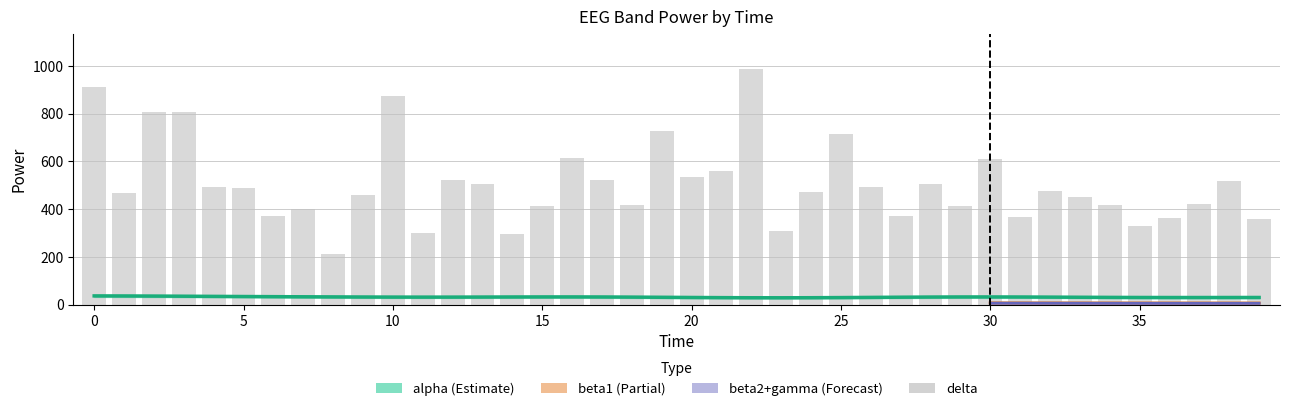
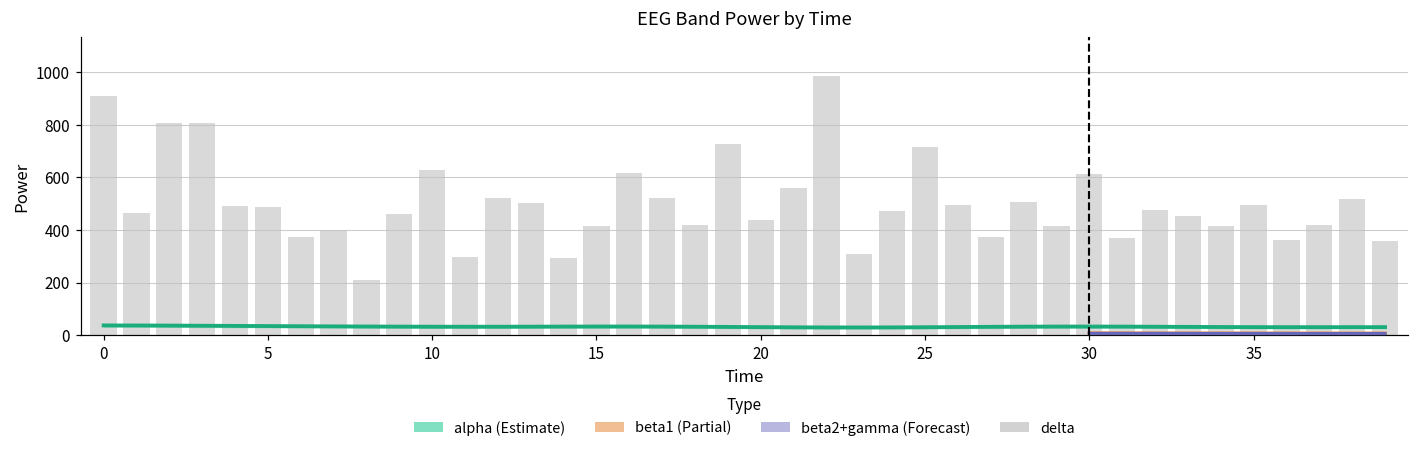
  {
    "delta": {
      "0": 910,
      "5": 490,
-     "10": 870,
+     "10": 630,
      "15": 410,
-     "20": 540,
+     "20": 440,
      "25": 710,
      "30": 610,
-     "35": 330
+     "35": 490
    }
  }
